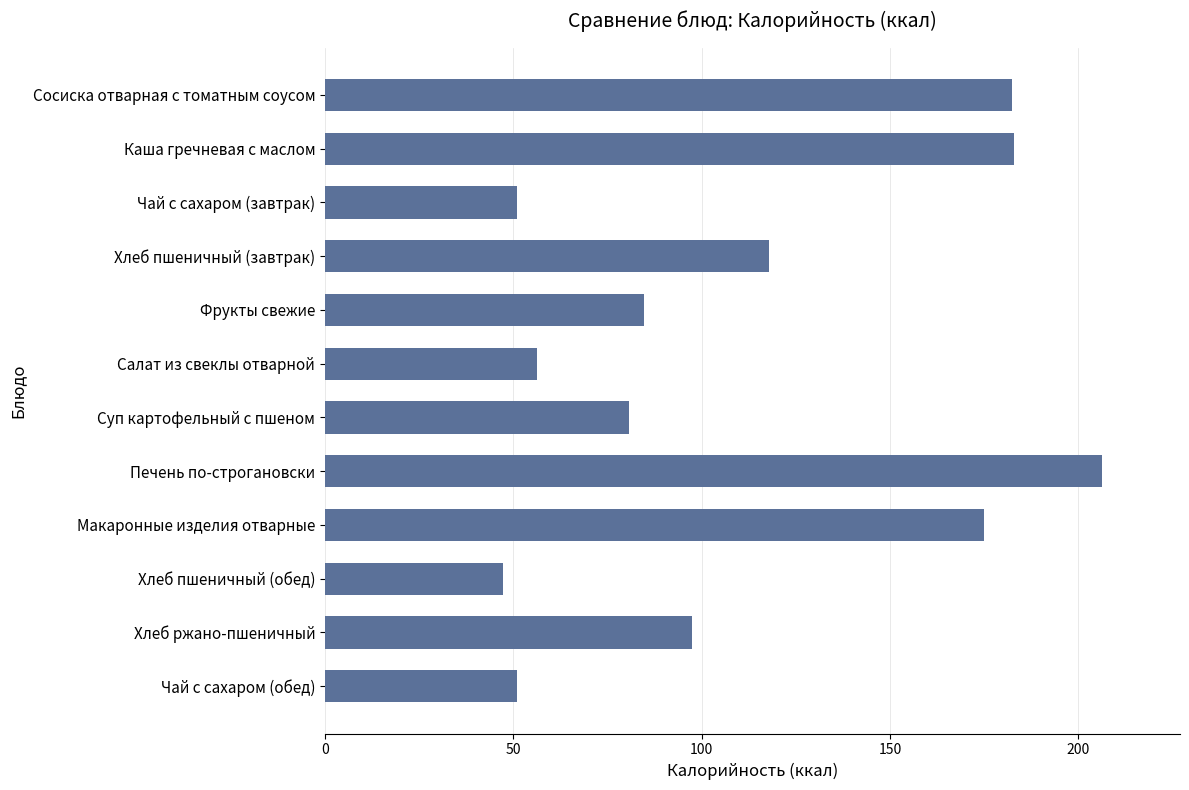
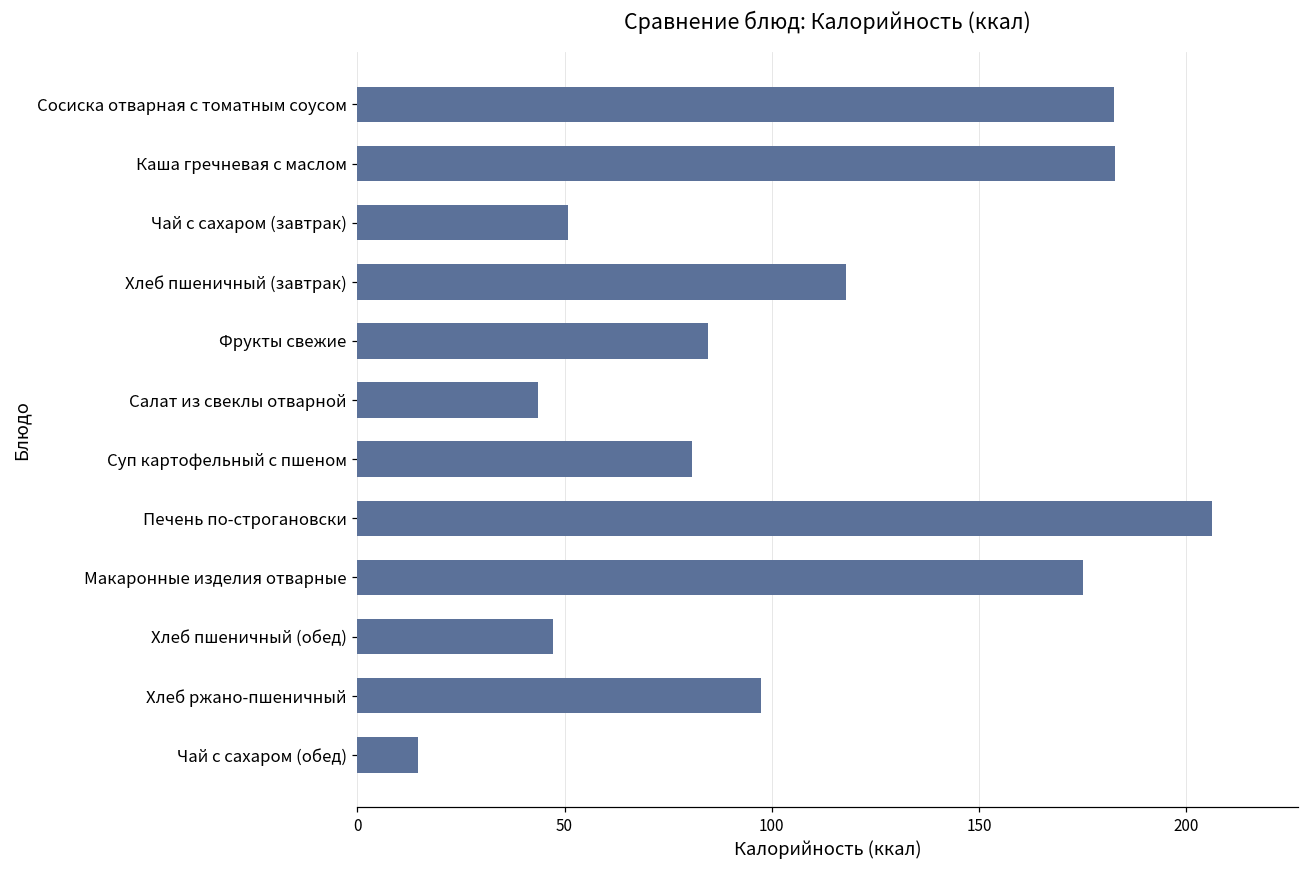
  {
    "Сосиска отварная с томатным соусом": 183,
    "Каша гречневая с маслом": 183,
    "Чай с сахаром (завтрак)": 51,
    "Хлеб пшеничный (завтрак)": 118,
    "Фрукты свежие": 85,
-   "Салат из свеклы отварной": 56,
+   "Салат из свеклы отварной": 44,
    "Суп картофельный с пшеном": 81,
    "Печень по-строгановски": 206,
    "Макаронные изделия отварные": 175,
    "Хлеб пшеничный (обед)": 47,
    "Хлеб ржано-пшеничный": 97,
-   "Чай с сахаром (обед)": 51
+   "Чай с сахаром (обед)": 15
  }
